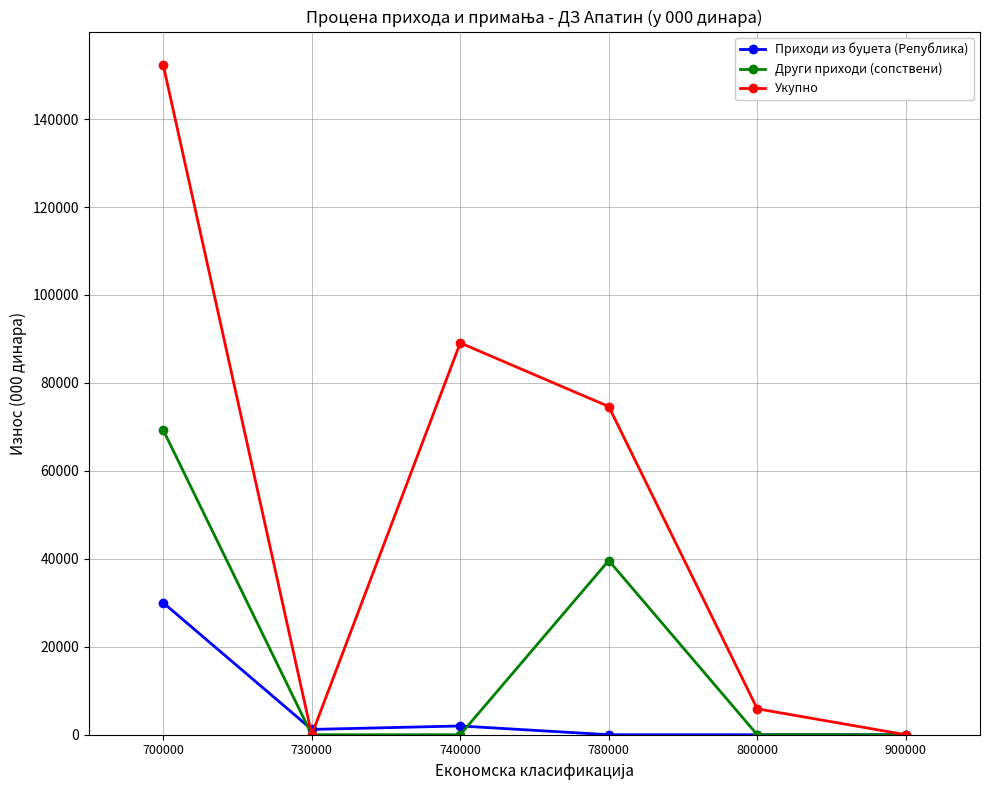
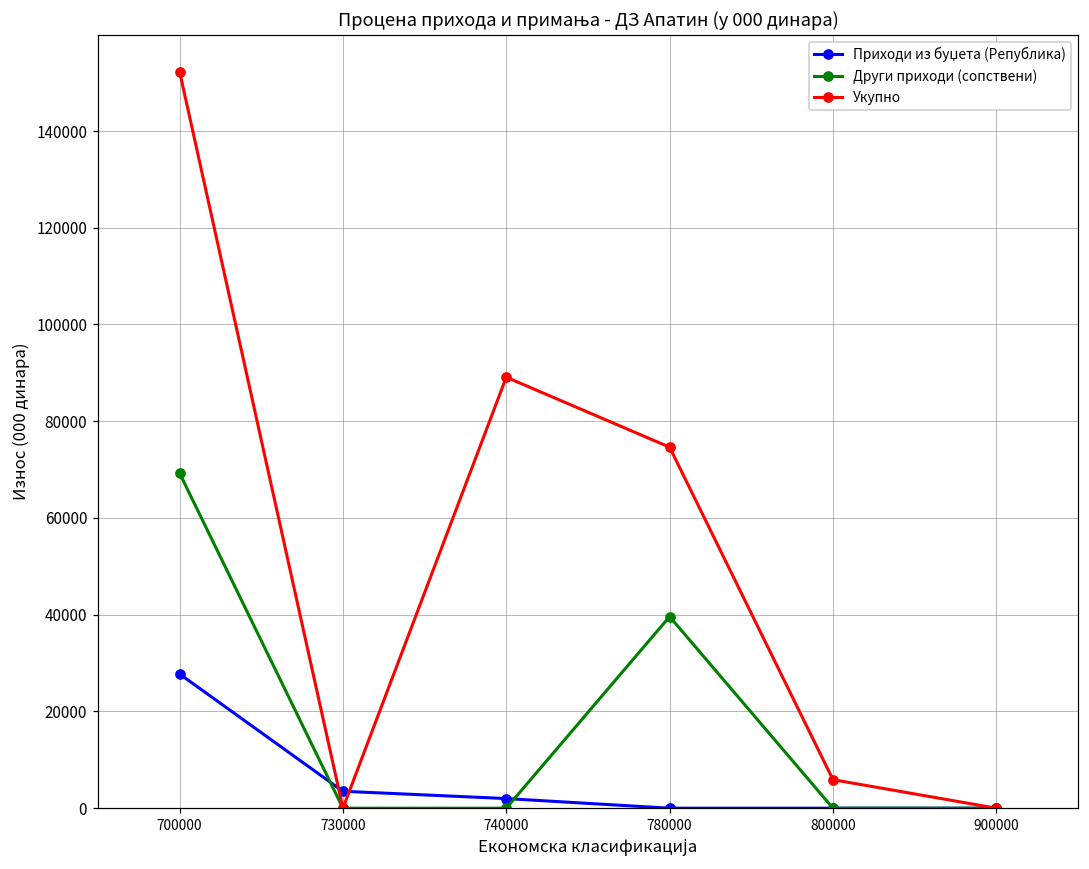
  {
    "Приходи из буџета (Република)": {
-     "700000": 30000,
-     "730000": 1000,
+     "700000": 28000,
+     "730000": 4000,
      "740000": 2000,
      "780000": 0
    },
    "Други приходи (сопствени)": {
      "700000": 69000,
      "740000": 0,
      "780000": 40000
    },
    "Укупно": {
      "700000": 152000,
      "740000": 89000,
      "780000": 75000,
      "800000": 6000
    }
  }
